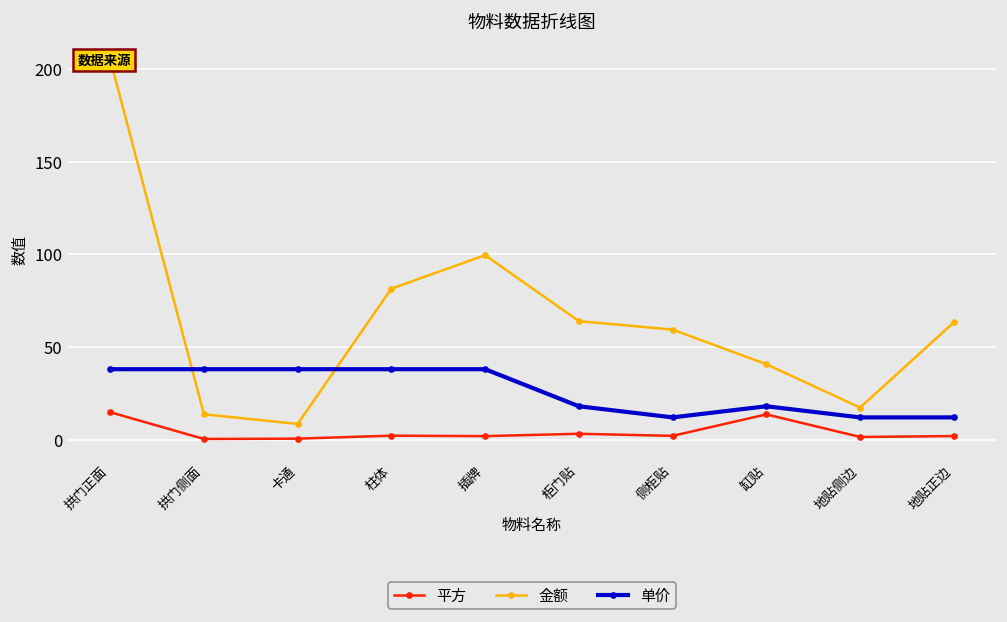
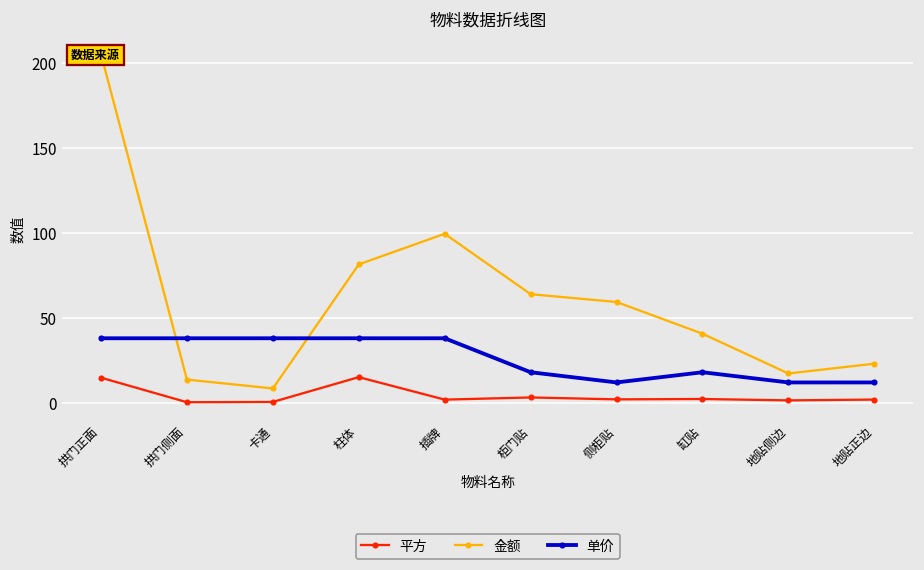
  {
    "平方": {
      "拱门正面": 15,
      "拱门侧面": 0,
      "卡通": 1,
-     "柱体": 2,
+     "柱体": 15,
      "插牌": 2,
      "柜门贴": 3,
      "侧柜贴": 2,
-     "缸贴": 14,
+     "缸贴": 2,
      "地贴侧边": 1,
      "地贴正边": 2
    },
    "金额": {
      "拱门侧面": 14,
      "卡通": 8,
      "柱体": 81,
      "插牌": 100,
      "柜门贴": 64,
      "侧柜贴": 59,
      "缸贴": 41,
      "地贴侧边": 17,
-     "地贴正边": 63
+     "地贴正边": 23
    },
    "单价": {
      "拱门正面": 38,
      "拱门侧面": 38,
      "卡通": 38,
      "柱体": 38,
      "插牌": 38,
      "柜门贴": 18,
      "侧柜贴": 12,
      "缸贴": 18,
      "地贴侧边": 12,
      "地贴正边": 12
    }
  }
